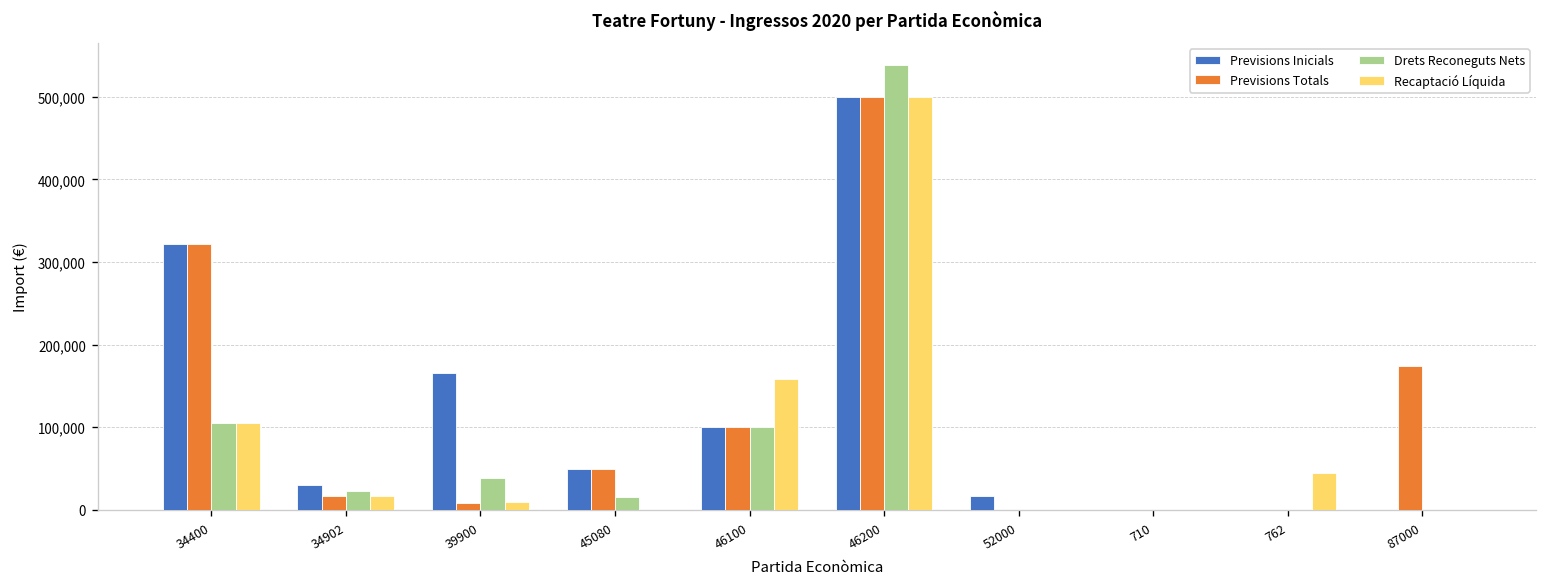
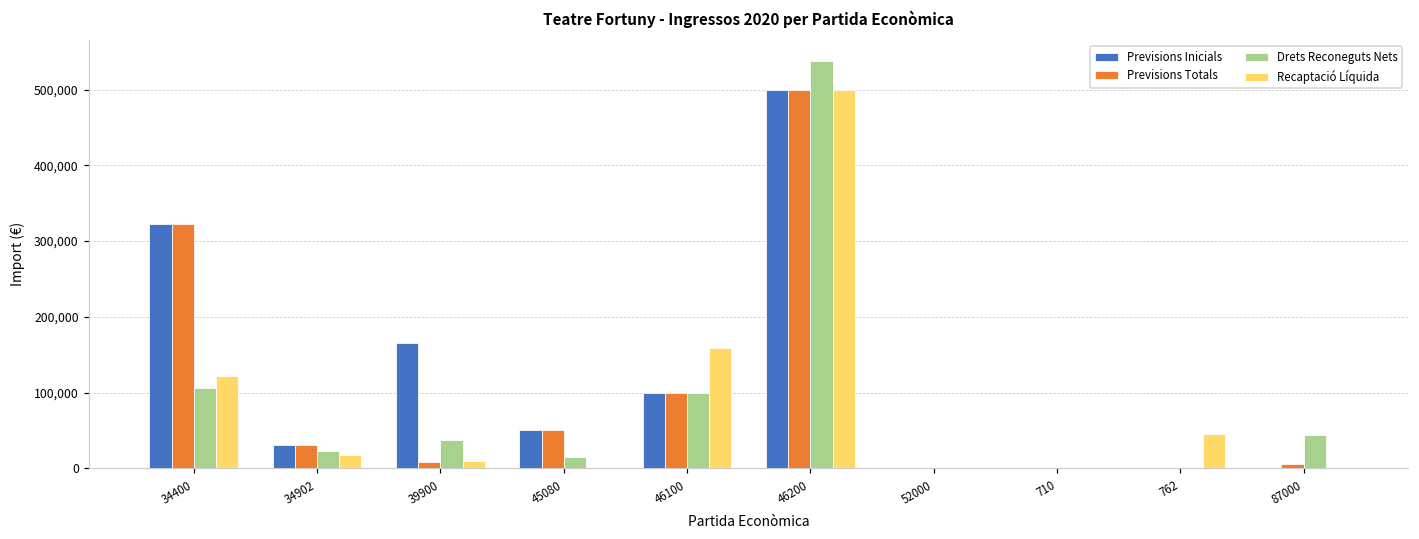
  {
    "Previsions Inicials": {
      "34400": "320,000",
      "34902": "30,000",
      "39900": "170,000",
      "45080": "50,000",
      "46100": "100,000",
      "46200": "500,000",
-     "52000": "20,000",
+     "52000": "0",
      "710": "0",
      "762": "0",
      "87000": "0"
    },
    "Previsions Totals": {
      "34400": "320,000",
-     "34902": "20,000",
+     "34902": "30,000",
      "39900": "10,000",
      "45080": "50,000",
      "46100": "100,000",
      "46200": "500,000",
      "710": "0",
      "762": "0",
-     "87000": "170,000"
+     "87000": "10,000"
    },
    "Drets Reconeguts Nets": {
      "34400": "110,000",
      "34902": "20,000",
      "39900": "40,000",
      "45080": "20,000",
      "46100": "100,000",
      "46200": "540,000",
      "52000": "0",
      "710": "0",
      "762": "0",
-     "87000": "0"
+     "87000": "40,000"
    },
    "Recaptació Líquida": {
-     "34400": "110,000",
+     "34400": "120,000",
      "34902": "20,000",
      "39900": "10,000",
      "45080": "0",
      "46100": "160,000",
      "46200": "500,000",
      "52000": "0",
      "710": "0",
      "762": "50,000",
      "87000": "0"
    }
  }
